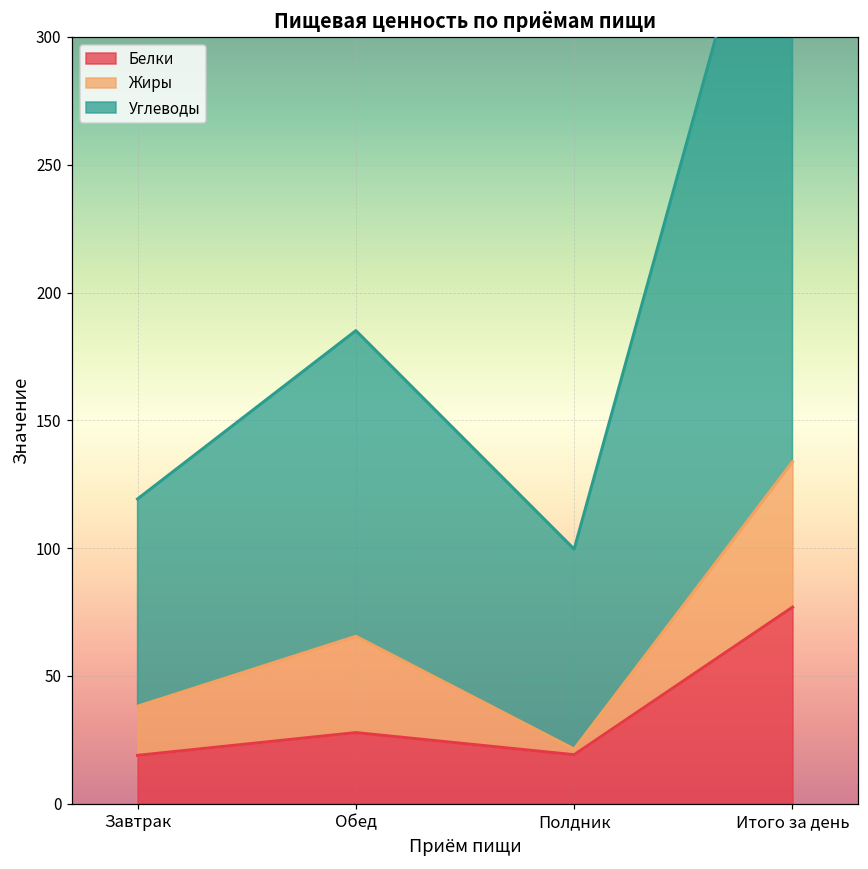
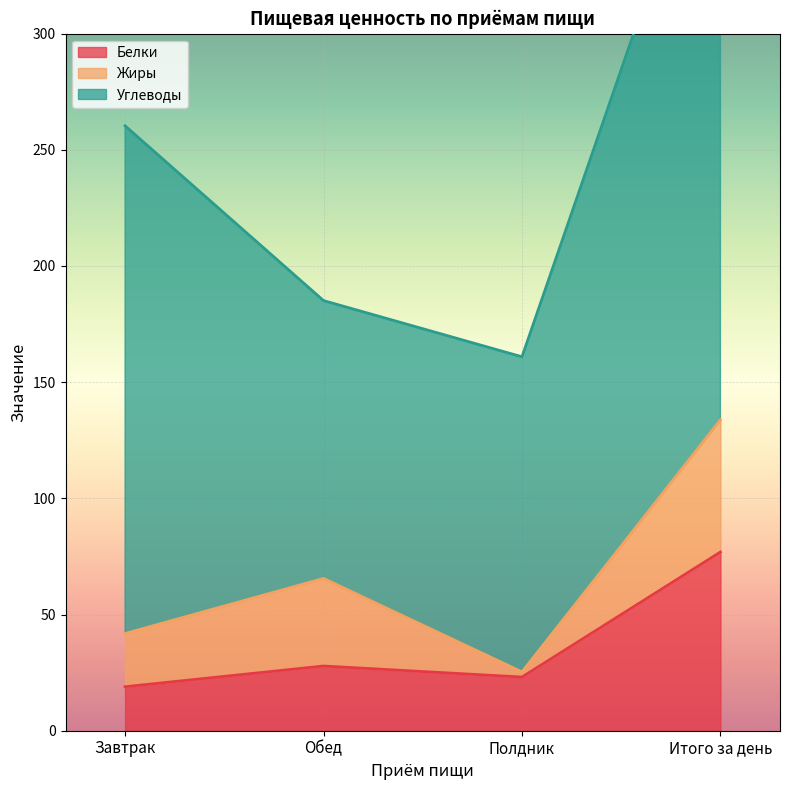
  {
    "Белки": {
      "Завтрак": 19,
      "Обед": 28,
-     "Полдник": 19,
+     "Полдник": 23,
      "Итого за день": 77
    },
    "Жиры": {
-     "Завтрак": 19,
+     "Завтрак": 23,
      "Обед": 38,
      "Полдник": 2,
      "Итого за день": 57
    },
    "Углеводы": {
-     "Завтрак": 81,
+     "Завтрак": 219,
      "Обед": 120,
-     "Полдник": 78
+     "Полдник": 136
    }
  }
